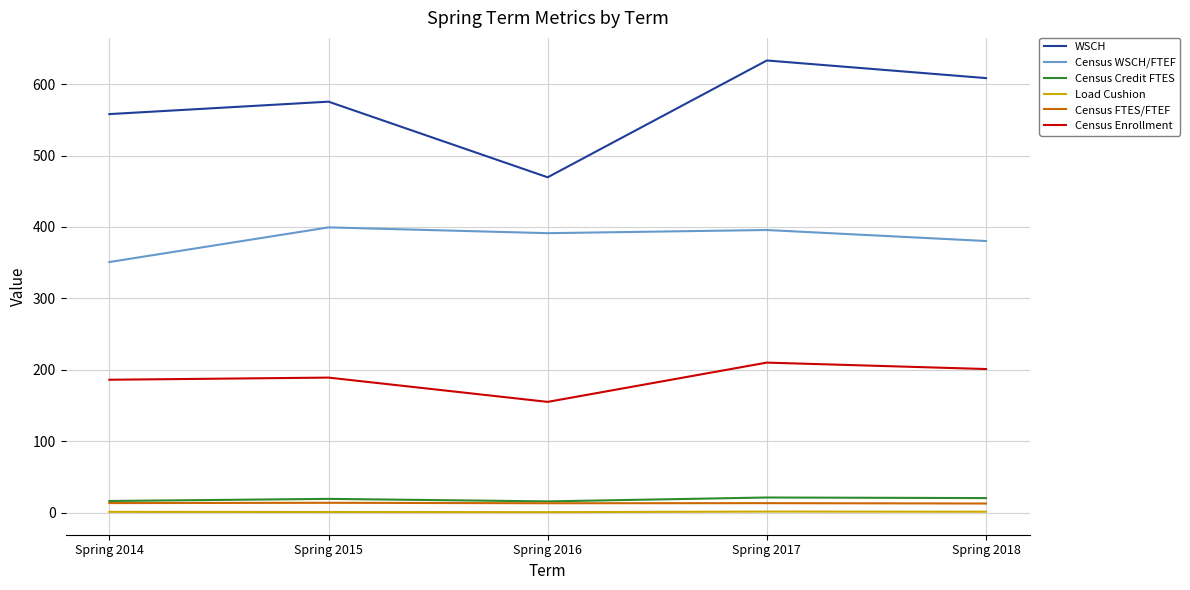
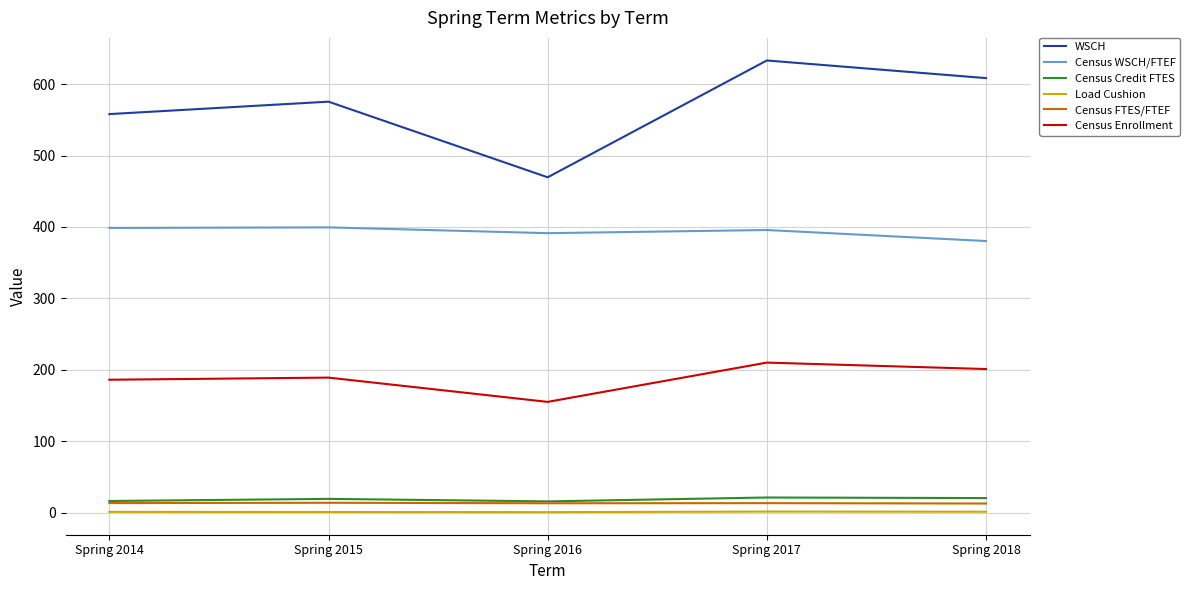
  {
    "WSCH": {
      "Spring 2014": 560,
      "Spring 2015": 580,
      "Spring 2016": 470,
      "Spring 2017": 630,
      "Spring 2018": 610
    },
    "Census WSCH/FTEF": {
-     "Spring 2014": 350,
+     "Spring 2014": 400,
      "Spring 2015": 400,
      "Spring 2016": 390,
      "Spring 2017": 400,
      "Spring 2018": 380
    },
    "Census Credit FTES": {
      "Spring 2015": 20,
      "Spring 2017": 20,
      "Spring 2018": 20
    },
    "Load Cushion": {
      "Spring 2014": 0,
      "Spring 2015": 0,
      "Spring 2016": 0,
      "Spring 2017": 0,
      "Spring 2018": 0
    },
    "Census FTES/FTEF": {
      "Spring 2015": 10,
      "Spring 2017": 10,
      "Spring 2018": 10
    },
    "Census Enrollment": {
      "Spring 2014": 190,
      "Spring 2015": 190,
      "Spring 2016": 160,
      "Spring 2017": 210,
      "Spring 2018": 200
    }
  }
